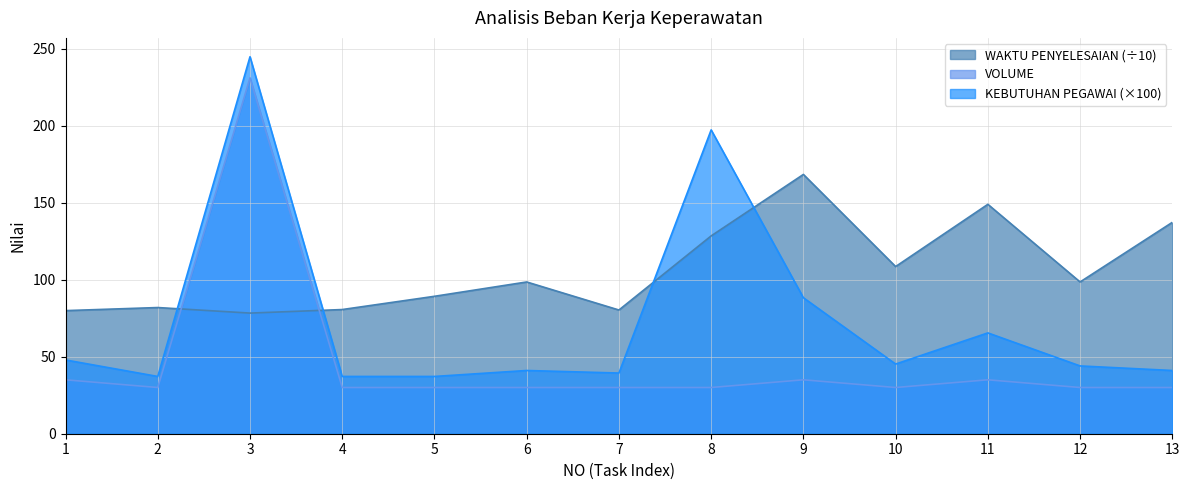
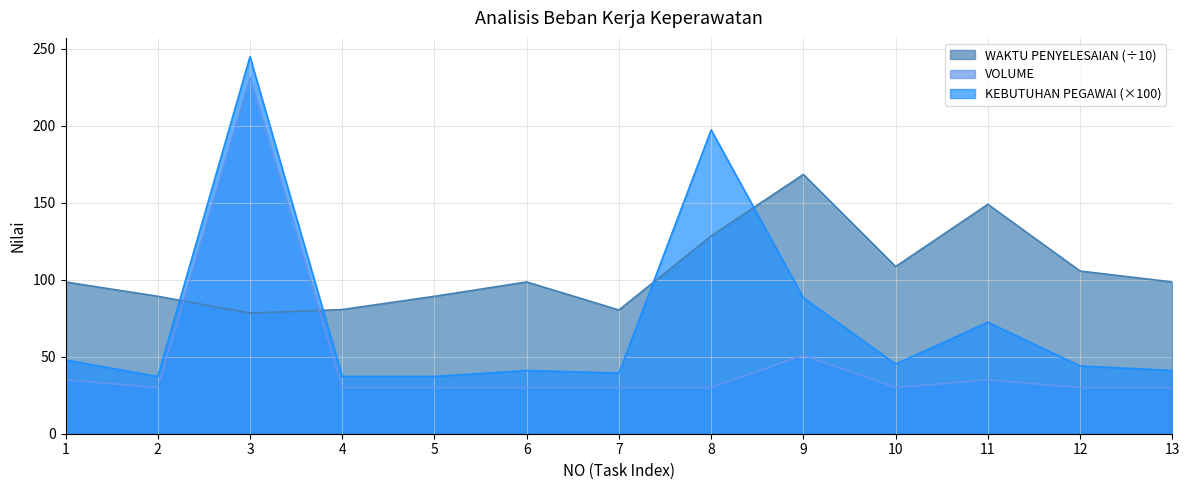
  {
    "WAKTU PENYELESAIAN (÷10)": {
-     "1": 80,
-     "2": 82,
+     "1": 99,
+     "2": 89,
      "3": 78,
      "4": 81,
      "5": 89,
      "6": 99,
      "7": 80,
      "8": 128,
      "9": 168,
      "10": 109,
      "11": 149,
-     "12": 99,
-     "13": 137
+     "12": 106,
+     "13": 99
    },
    "VOLUME": {
      "1": 35,
      "2": 30,
      "3": 231,
      "4": 30,
      "5": 30,
      "6": 30,
      "7": 30,
      "8": 30,
-     "9": 35,
+     "9": 51,
      "10": 30,
      "11": 35,
      "12": 30,
      "13": 30
    },
    "KEBUTUHAN PEGAWAI (×100)": {
      "1": 48,
      "2": 37,
      "3": 245,
      "4": 37,
      "5": 37,
      "6": 41,
      "7": 39,
      "8": 197,
      "9": 88,
      "10": 45,
-     "11": 65,
+     "11": 72,
      "12": 44,
      "13": 41
    }
  }
